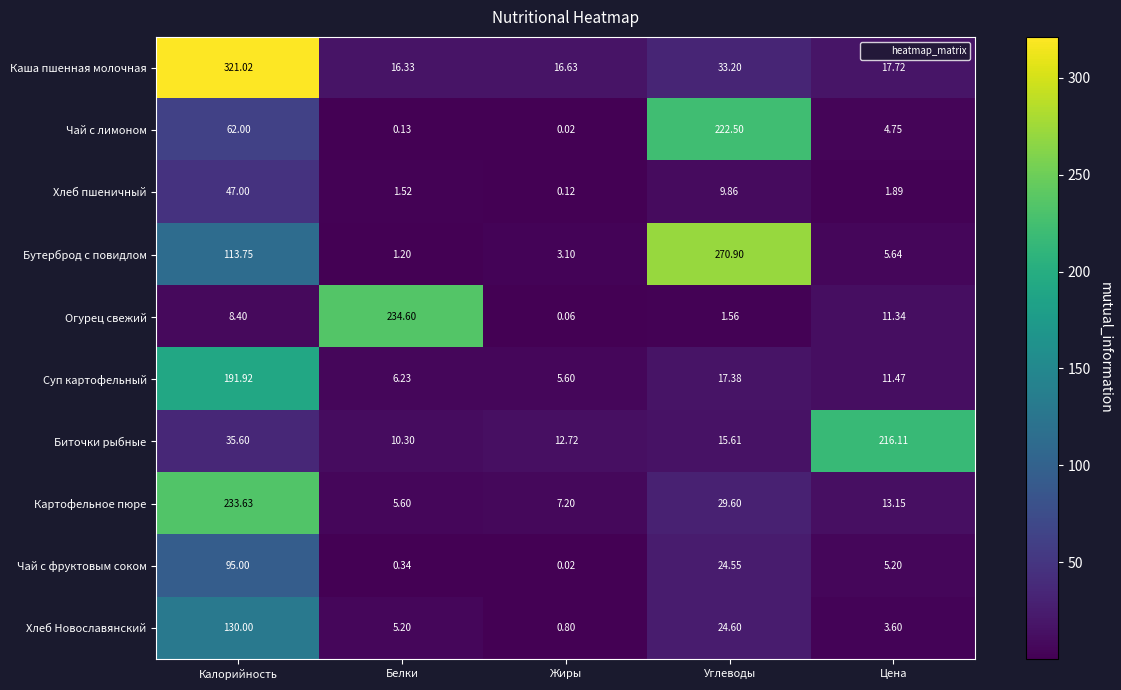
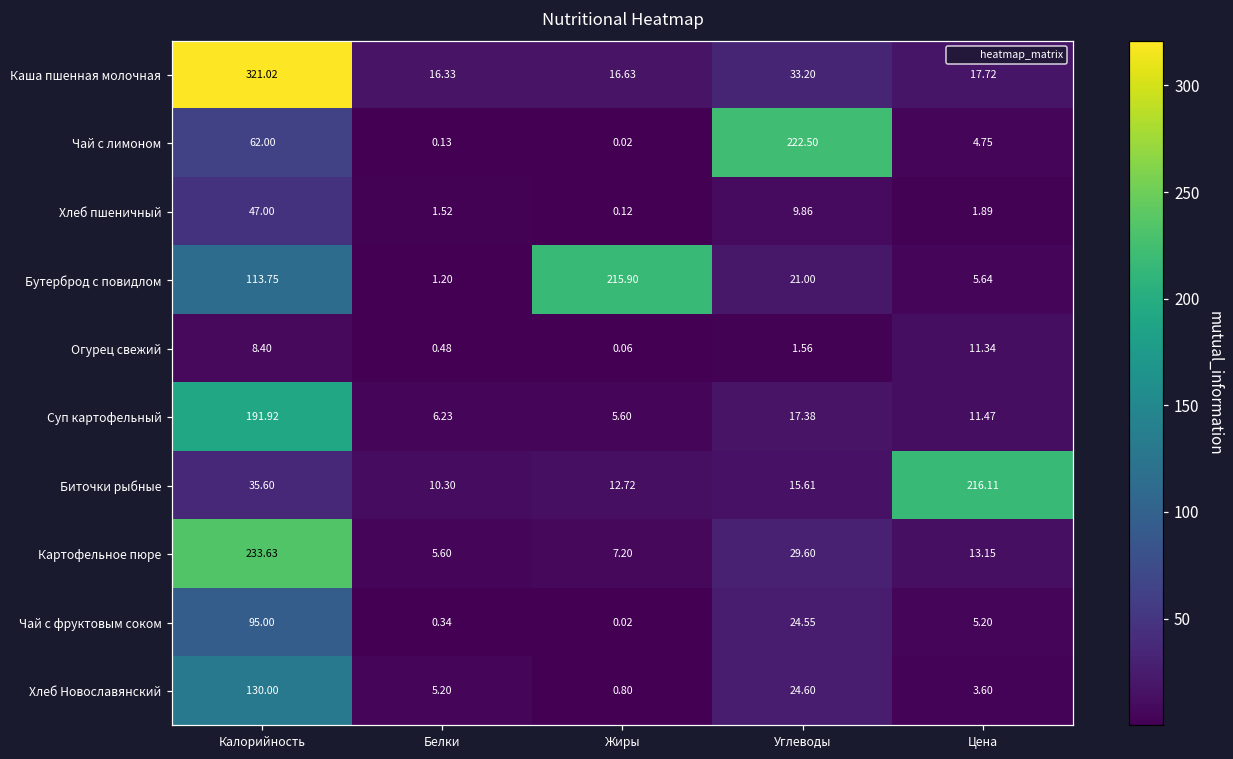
  {
    "Каша пшенная молочная": {
      "Калорийность": 321.02,
      "Белки": 16.33,
      "Жиры": 16.63,
      "Углеводы": 33.20,
      "Цена": 17.72
    },
    "Чай с лимоном": {
      "Калорийность": 62.00,
      "Белки": 0.13,
      "Жиры": 0.02,
      "Углеводы": 222.50,
      "Цена": 4.75
    },
    "Хлеб пшеничный": {
      "Калорийность": 47.00,
      "Белки": 1.52,
      "Жиры": 0.12,
      "Углеводы": 9.86,
      "Цена": 1.89
    },
    "Бутерброд с повидлом": {
      "Калорийность": 113.75,
      "Белки": 1.20,
-     "Жиры": 3.10,
-     "Углеводы": 270.90,
+     "Жиры": 215.90,
+     "Углеводы": 21.00,
      "Цена": 5.64
    },
    "Огурец свежий": {
      "Калорийность": 8.40,
-     "Белки": 234.60,
+     "Белки": 0.48,
      "Жиры": 0.06,
      "Углеводы": 1.56,
      "Цена": 11.34
    },
    "Суп картофельный": {
      "Калорийность": 191.92,
      "Белки": 6.23,
      "Жиры": 5.60,
      "Углеводы": 17.38,
      "Цена": 11.47
    },
    "Биточки рыбные": {
      "Калорийность": 35.60,
      "Белки": 10.30,
      "Жиры": 12.72,
      "Углеводы": 15.61,
      "Цена": 216.11
    },
    "Картофельное пюре": {
      "Калорийность": 233.63,
      "Белки": 5.60,
      "Жиры": 7.20,
      "Углеводы": 29.60,
      "Цена": 13.15
    },
    "Чай с фруктовым соком": {
      "Калорийность": 95.00,
      "Белки": 0.34,
      "Жиры": 0.02,
      "Углеводы": 24.55,
      "Цена": 5.20
    },
    "Хлеб Новославянский": {
      "Калорийность": 130.00,
      "Белки": 5.20,
      "Жиры": 0.80,
      "Углеводы": 24.60,
      "Цена": 3.60
    }
  }
